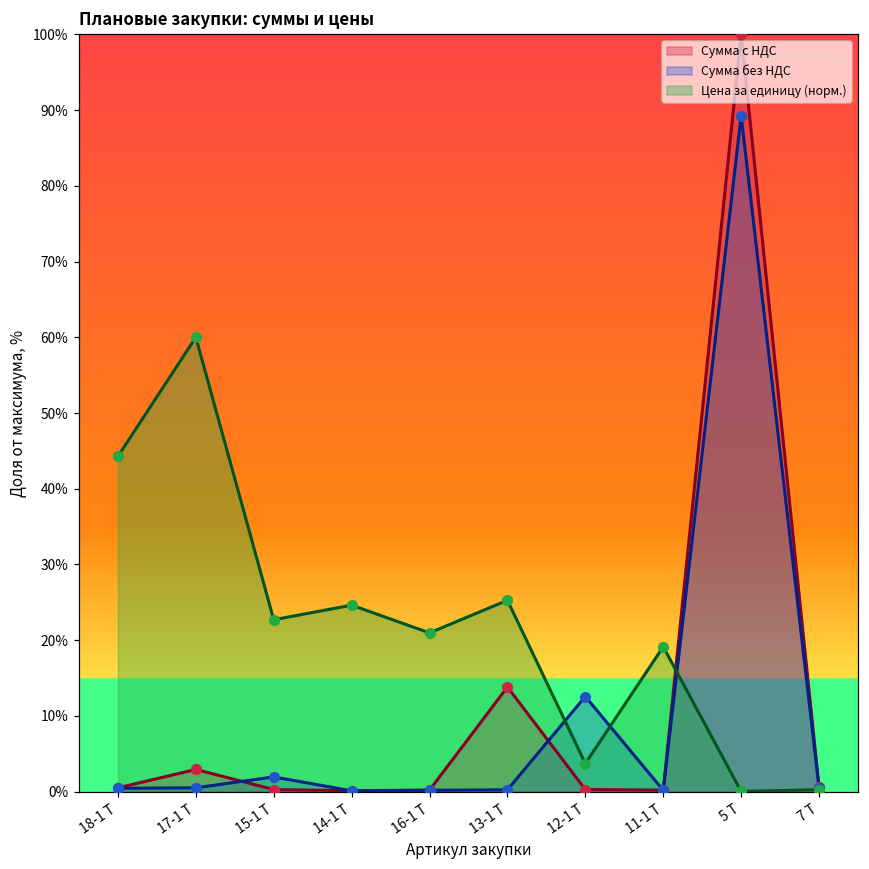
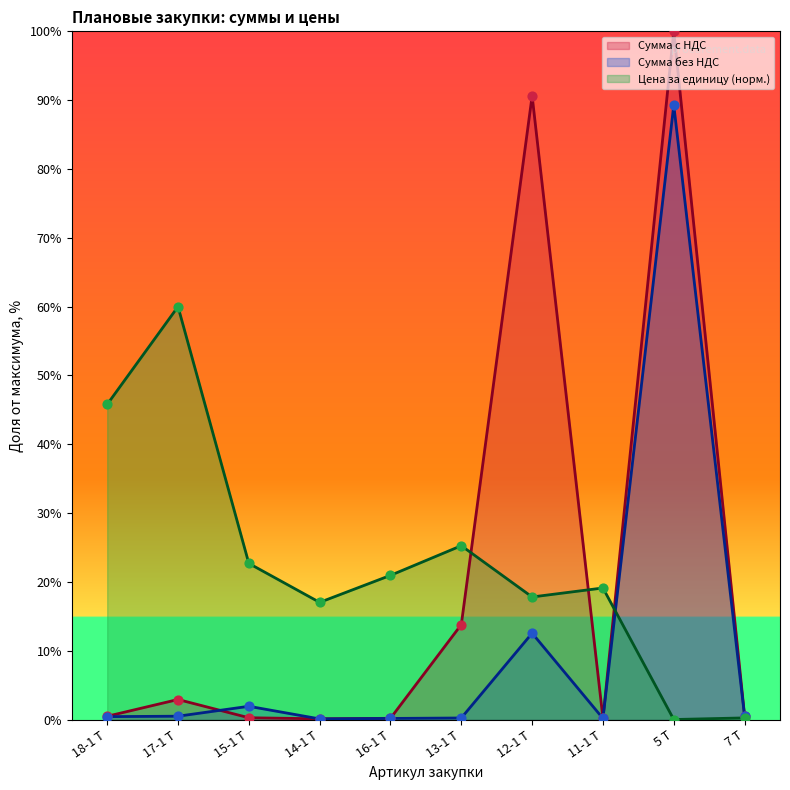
  {
    "Сумма с НДС": {
      "17-1 Т": "3%",
      "15-1 Т": "0%",
      "13-1 Т": "14%",
-     "12-1 Т": "0%",
+     "12-1 Т": "91%",
      "5 Т": "100%"
    },
    "Сумма без НДС": {
      "17-1 Т": "0%",
      "15-1 Т": "2%",
      "13-1 Т": "0%",
      "12-1 Т": "13%",
      "5 Т": "89%"
    },
    "Цена за единицу (норм.)": {
-     "18-1 Т": "44%",
+     "18-1 Т": "46%",
      "17-1 Т": "60%",
      "15-1 Т": "23%",
-     "14-1 Т": "25%",
+     "14-1 Т": "17%",
      "16-1 Т": "21%",
      "13-1 Т": "25%",
-     "12-1 Т": "4%",
+     "12-1 Т": "18%",
      "11-1 Т": "19%",
      "5 Т": "0%"
    }
  }
